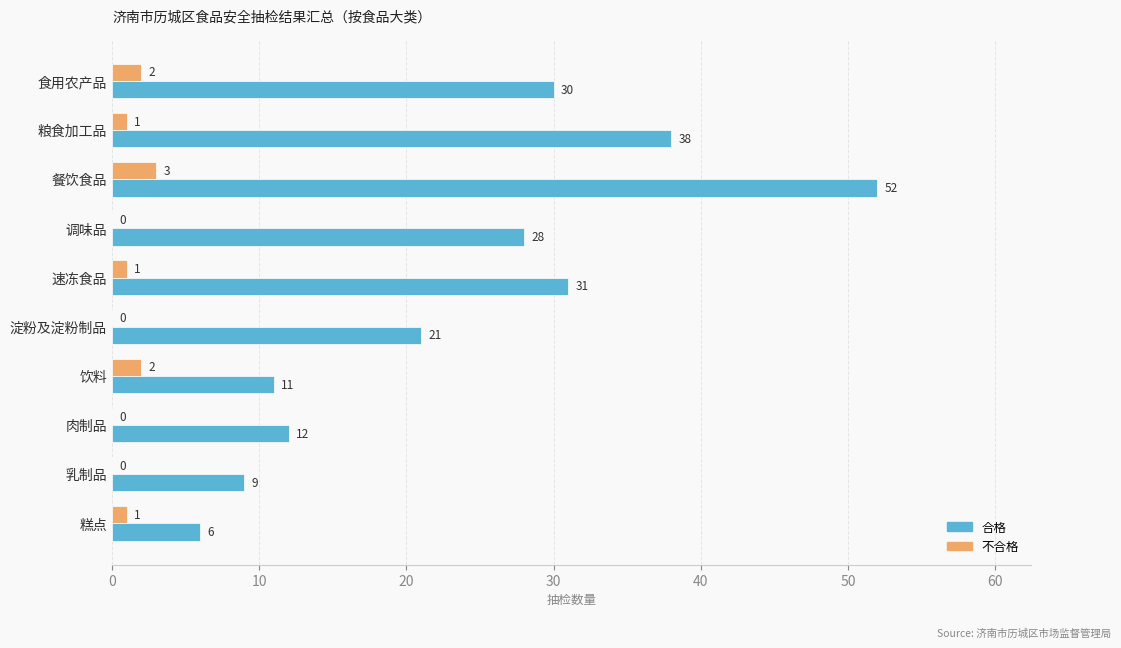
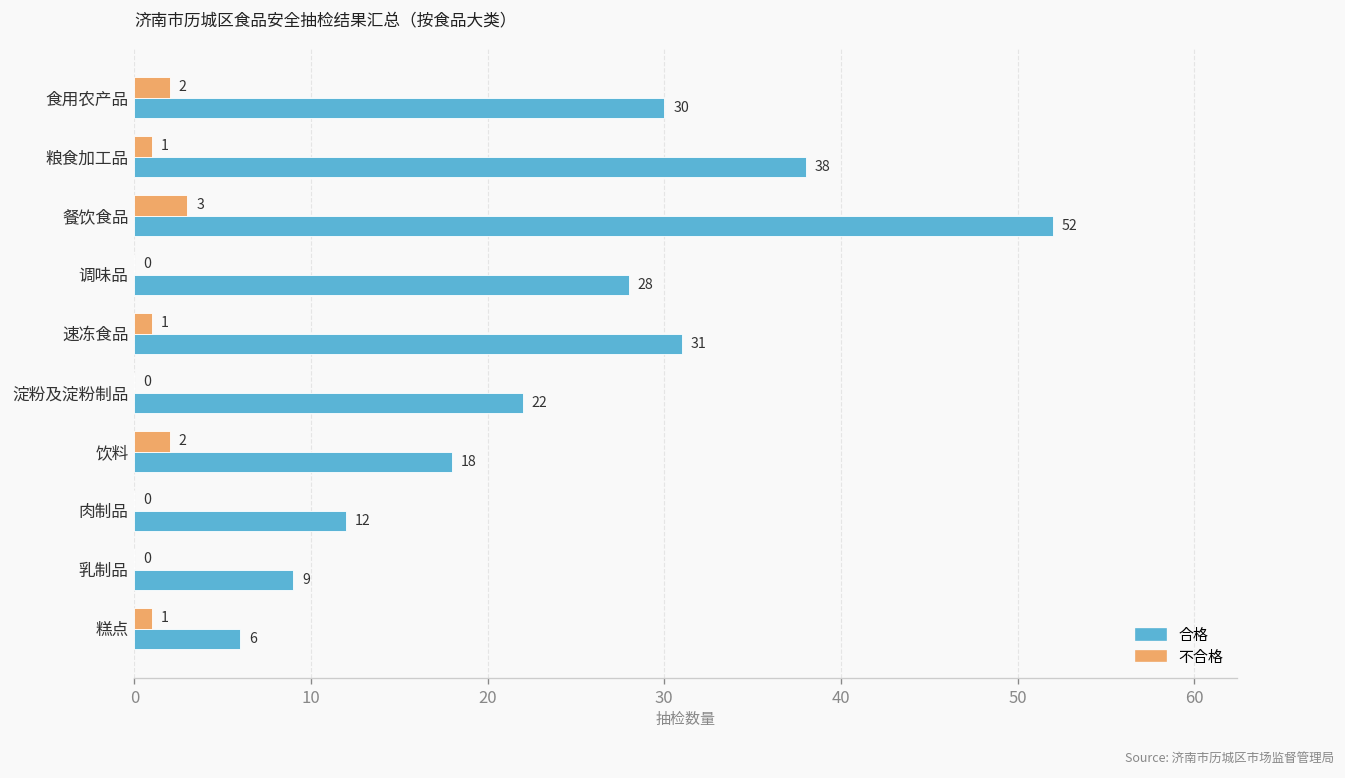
  {
    "合格": {
      "食用农产品": 30,
      "粮食加工品": 38,
      "餐饮食品": 52,
      "调味品": 28,
      "速冻食品": 31,
-     "淀粉及淀粉制品": 21,
-     "饮料": 11,
+     "淀粉及淀粉制品": 22,
+     "饮料": 18,
      "肉制品": 12,
      "乳制品": 9,
      "糕点": 6
    },
    "不合格": {
      "食用农产品": 2,
      "粮食加工品": 1,
      "餐饮食品": 3,
      "调味品": 0,
      "速冻食品": 1,
      "淀粉及淀粉制品": 0,
      "饮料": 2,
      "肉制品": 0,
      "乳制品": 0,
      "糕点": 1
    }
  }
